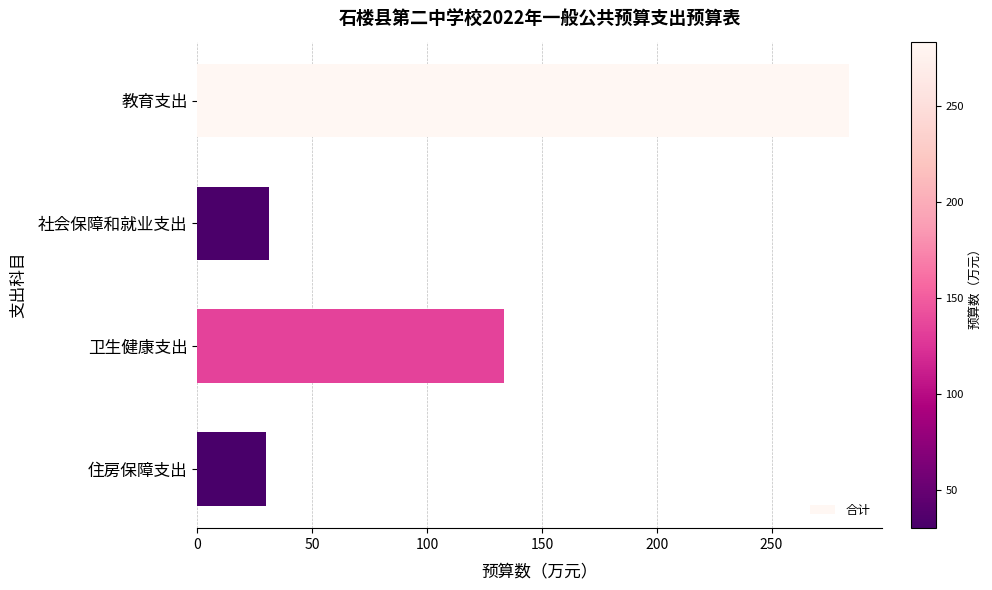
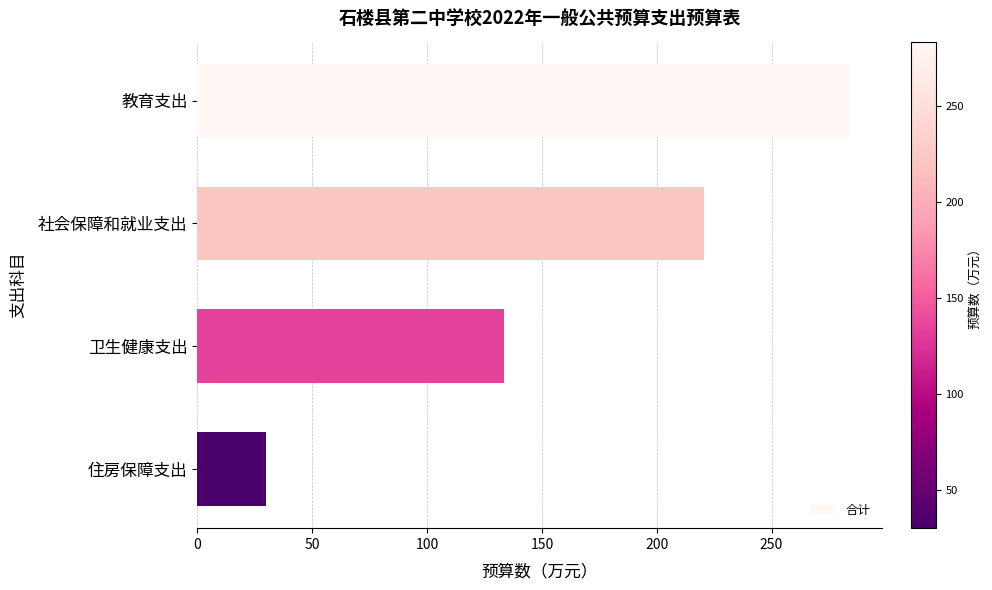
  {
    "教育支出": 284,
-   "社会保障和就业支出": 31,
+   "社会保障和就业支出": 220,
    "卫生健康支出": 134,
    "住房保障支出": 30
  }
